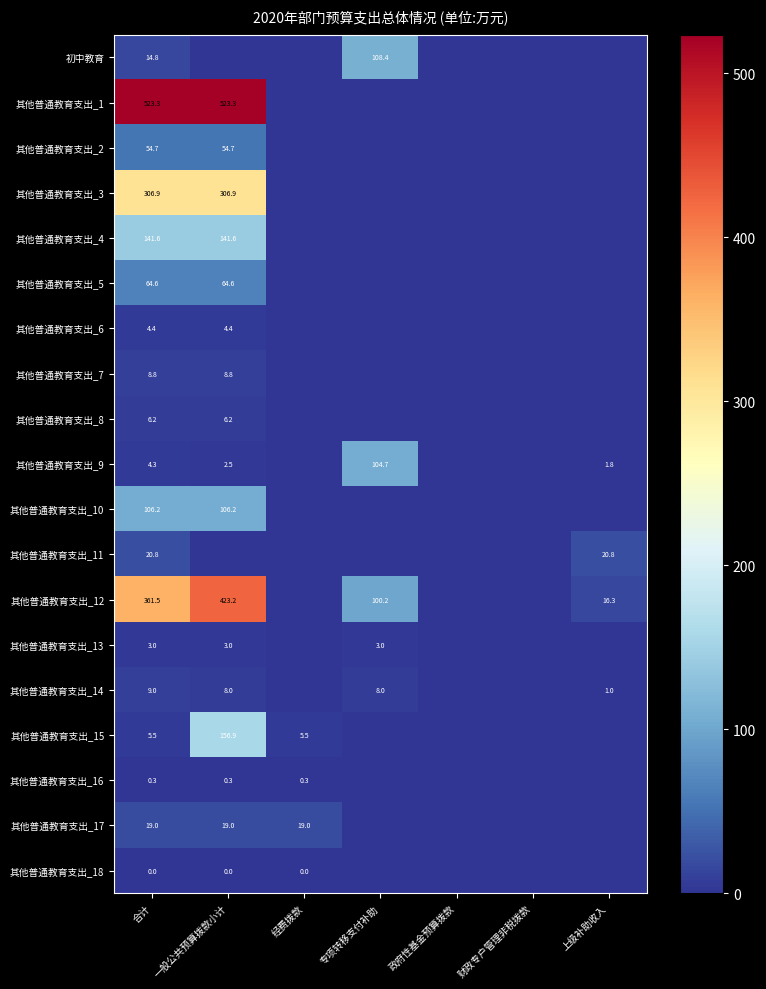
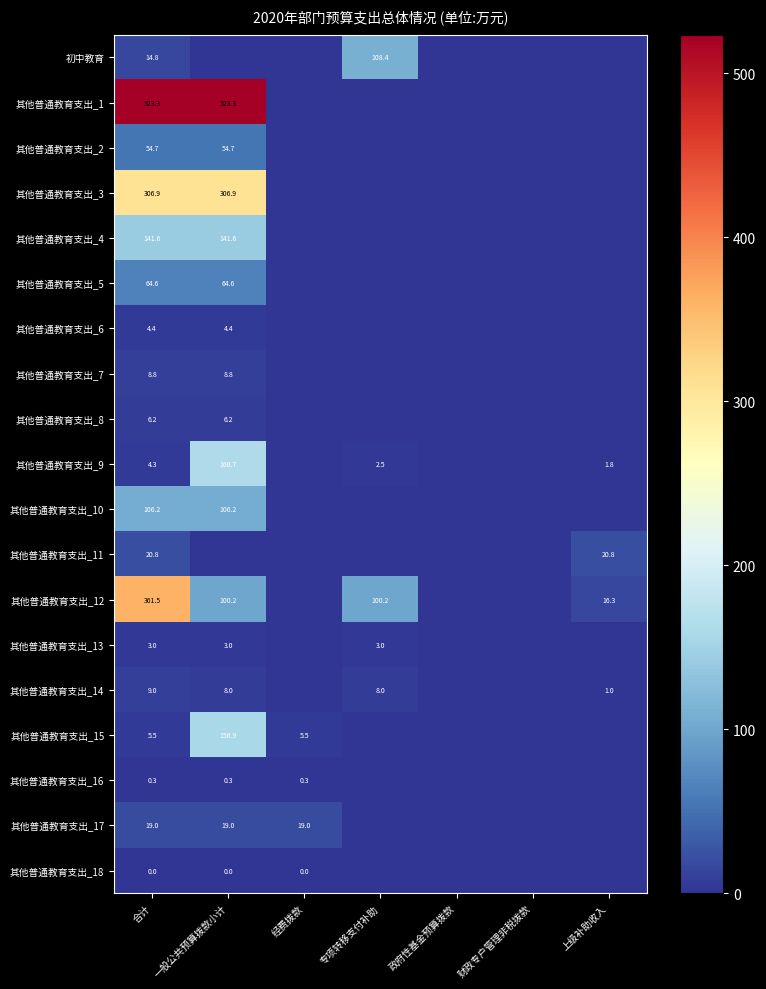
  {
    "初中教育": {
      "合计": 14.8,
      "专项转移支付补助": 108.4
    },
    "其他普通教育支出_1": {
      "合计": 523.3,
      "一般公共预算拨款小计": 523.3
    },
    "其他普通教育支出_2": {
      "合计": 54.7,
      "一般公共预算拨款小计": 54.7
    },
    "其他普通教育支出_3": {
      "合计": 306.9,
      "一般公共预算拨款小计": 306.9
    },
    "其他普通教育支出_4": {
      "合计": 141.6,
      "一般公共预算拨款小计": 141.6
    },
    "其他普通教育支出_5": {
      "合计": 64.6,
      "一般公共预算拨款小计": 64.6
    },
    "其他普通教育支出_6": {
      "合计": 4.4,
      "一般公共预算拨款小计": 4.4
    },
    "其他普通教育支出_7": {
      "合计": 8.8,
      "一般公共预算拨款小计": 8.8
    },
    "其他普通教育支出_8": {
      "合计": 6.2,
      "一般公共预算拨款小计": 6.2
    },
    "其他普通教育支出_9": {
      "合计": 4.3,
-     "一般公共预算拨款小计": 2.5,
-     "专项转移支付补助": 104.7,
+     "一般公共预算拨款小计": 160.7,
+     "专项转移支付补助": 2.5,
      "上级补助收入": 1.8
    },
    "其他普通教育支出_10": {
      "合计": 106.2,
      "一般公共预算拨款小计": 106.2
    },
    "其他普通教育支出_11": {
      "合计": 20.8,
      "上级补助收入": 20.8
    },
    "其他普通教育支出_12": {
      "合计": 361.5,
-     "一般公共预算拨款小计": 423.2,
+     "一般公共预算拨款小计": 100.2,
      "专项转移支付补助": 100.2,
      "上级补助收入": 16.3
    },
    "其他普通教育支出_13": {
      "合计": 3.0,
      "一般公共预算拨款小计": 3.0,
      "专项转移支付补助": 3.0
    },
    "其他普通教育支出_14": {
      "合计": 9.0,
      "一般公共预算拨款小计": 8.0,
      "专项转移支付补助": 8.0,
      "上级补助收入": 1.0
    },
    "其他普通教育支出_15": {
      "合计": 5.5,
      "一般公共预算拨款小计": 156.9,
      "经费拨款": 5.5
    },
    "其他普通教育支出_16": {
      "合计": 0.3,
      "一般公共预算拨款小计": 0.3,
      "经费拨款": 0.3
    },
    "其他普通教育支出_17": {
      "合计": 19.0,
      "一般公共预算拨款小计": 19.0,
      "经费拨款": 19.0
    },
    "其他普通教育支出_18": {
      "合计": 0.0,
      "一般公共预算拨款小计": 0.0,
      "经费拨款": 0.0
    }
  }
